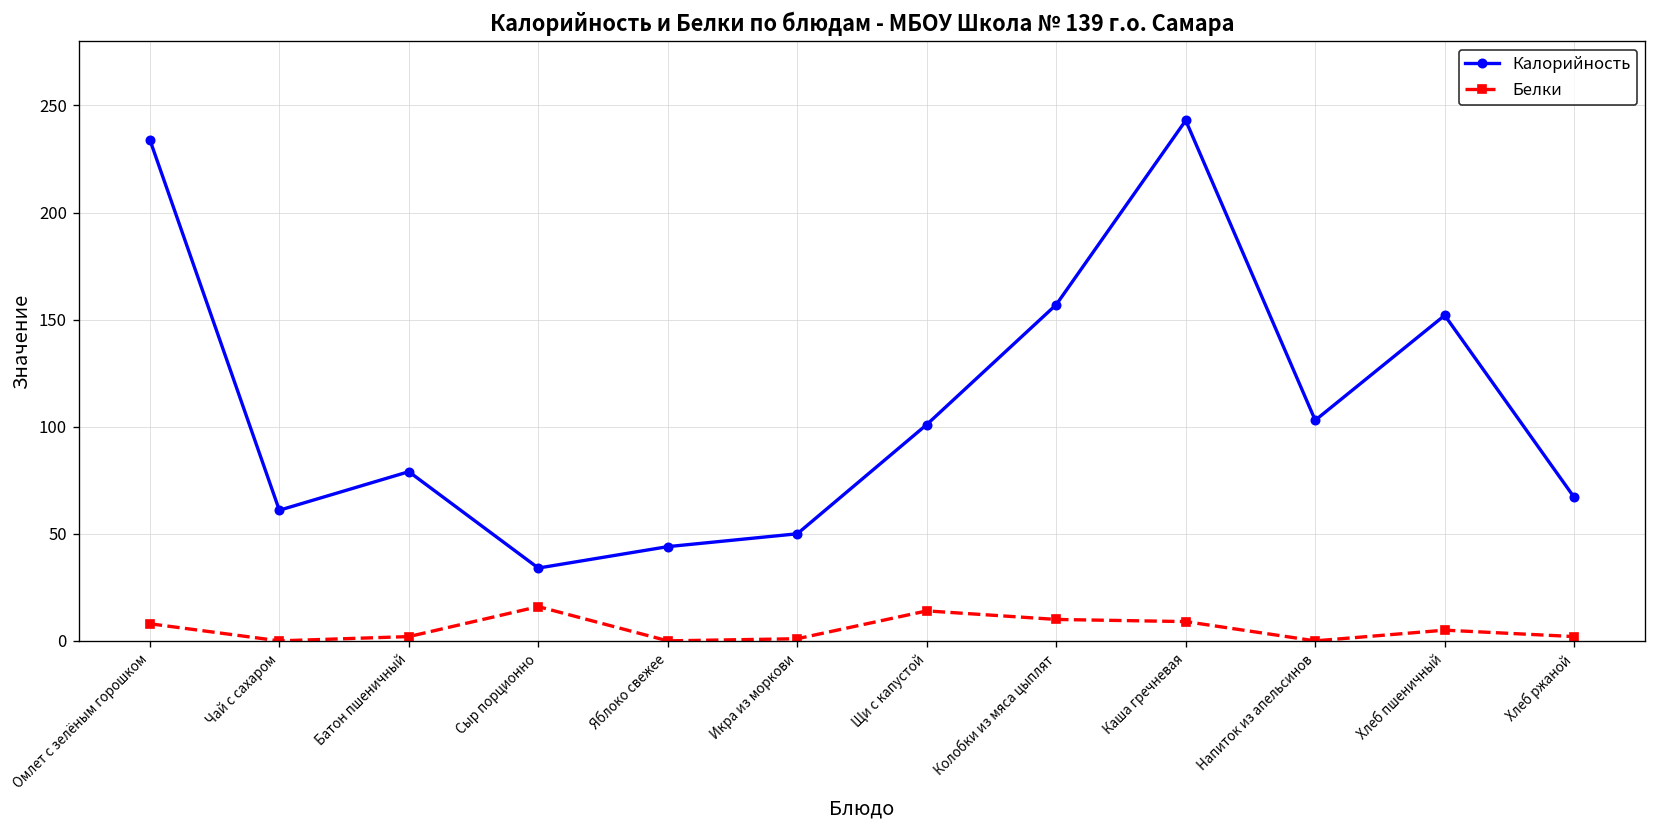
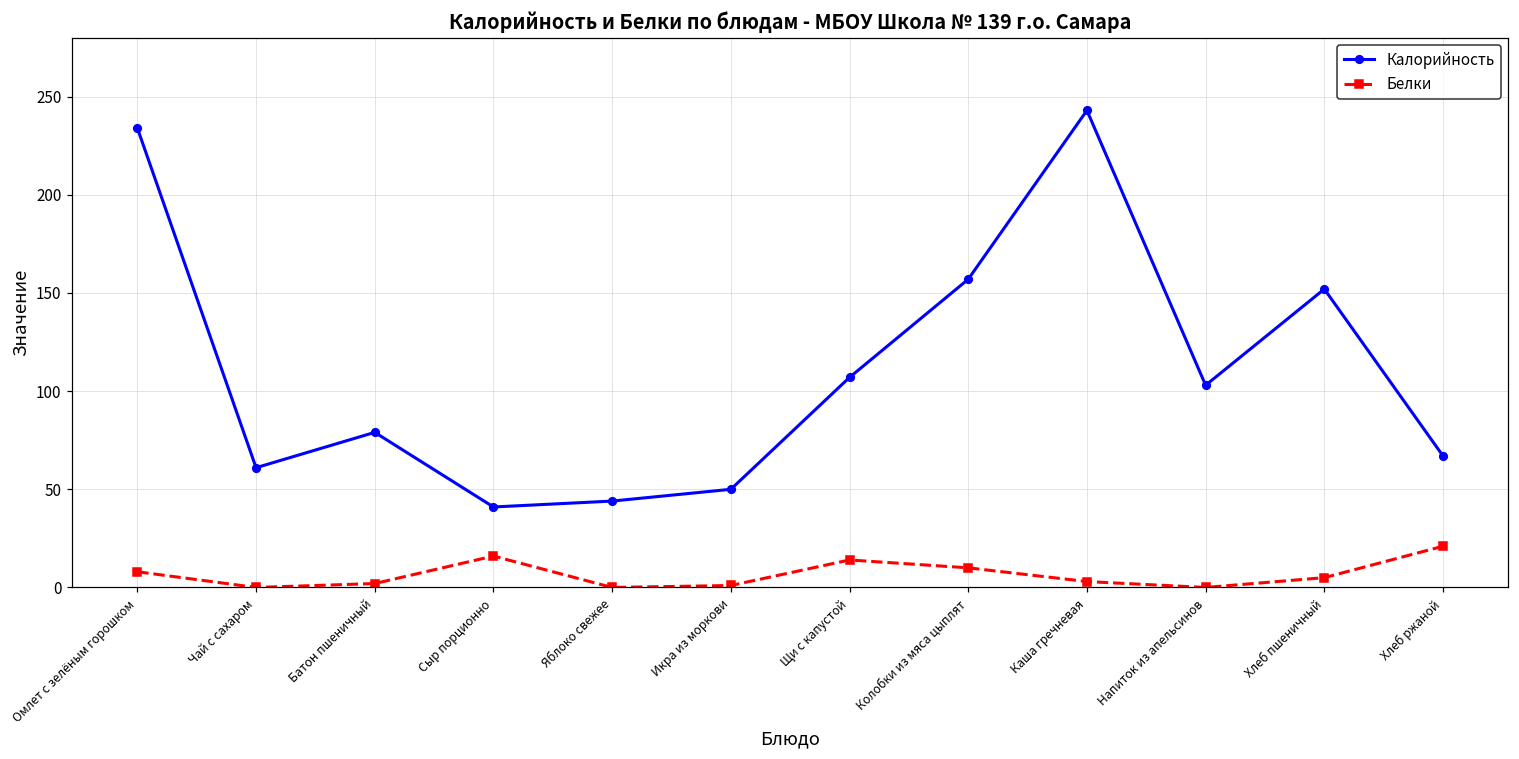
  {
    "Калорийность": {
      "Омлет с зелёным горошком": 234,
      "Чай с сахаром": 61,
      "Батон пшеничный": 79,
-     "Сыр порционно": 34,
+     "Сыр порционно": 41,
      "Яблоко свежее": 44,
      "Икра из моркови": 50,
-     "Щи с капустой": 101,
+     "Щи с капустой": 107,
      "Колобки из мяса цыплят": 157,
      "Каша гречневая": 243,
      "Напиток из апельсинов": 103,
      "Хлеб пшеничный": 152,
      "Хлеб ржаной": 67
    },
    "Белки": {
      "Омлет с зелёным горошком": 8,
      "Чай с сахаром": 0,
      "Батон пшеничный": 2,
      "Сыр порционно": 16,
      "Яблоко свежее": 0,
      "Икра из моркови": 1,
      "Щи с капустой": 14,
      "Колобки из мяса цыплят": 10,
-     "Каша гречневая": 9,
+     "Каша гречневая": 3,
      "Напиток из апельсинов": 0,
      "Хлеб пшеничный": 5,
-     "Хлеб ржаной": 2
+     "Хлеб ржаной": 21
    }
  }
